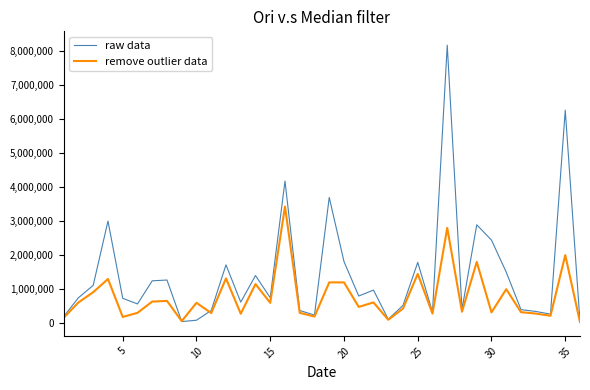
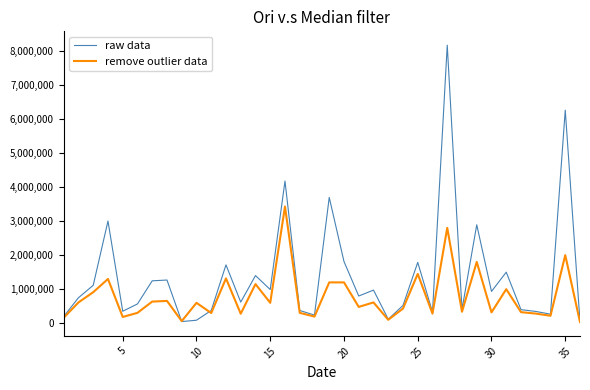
  {
    "raw data": {
-     "5": "700,000",
+     "5": "400,000",
      "10": "100,000",
-     "15": "800,000",
+     "15": "1,000,000",
      "20": "1,800,000",
      "25": "1,800,000",
-     "30": "2,400,000",
+     "30": "900,000",
      "35": "6,300,000"
    },
    "remove outlier data": {
      "5": "200,000",
      "10": "600,000",
      "15": "600,000",
      "20": "1,200,000",
      "25": "1,400,000",
      "30": "300,000",
      "35": "2,000,000"
    }
  }
